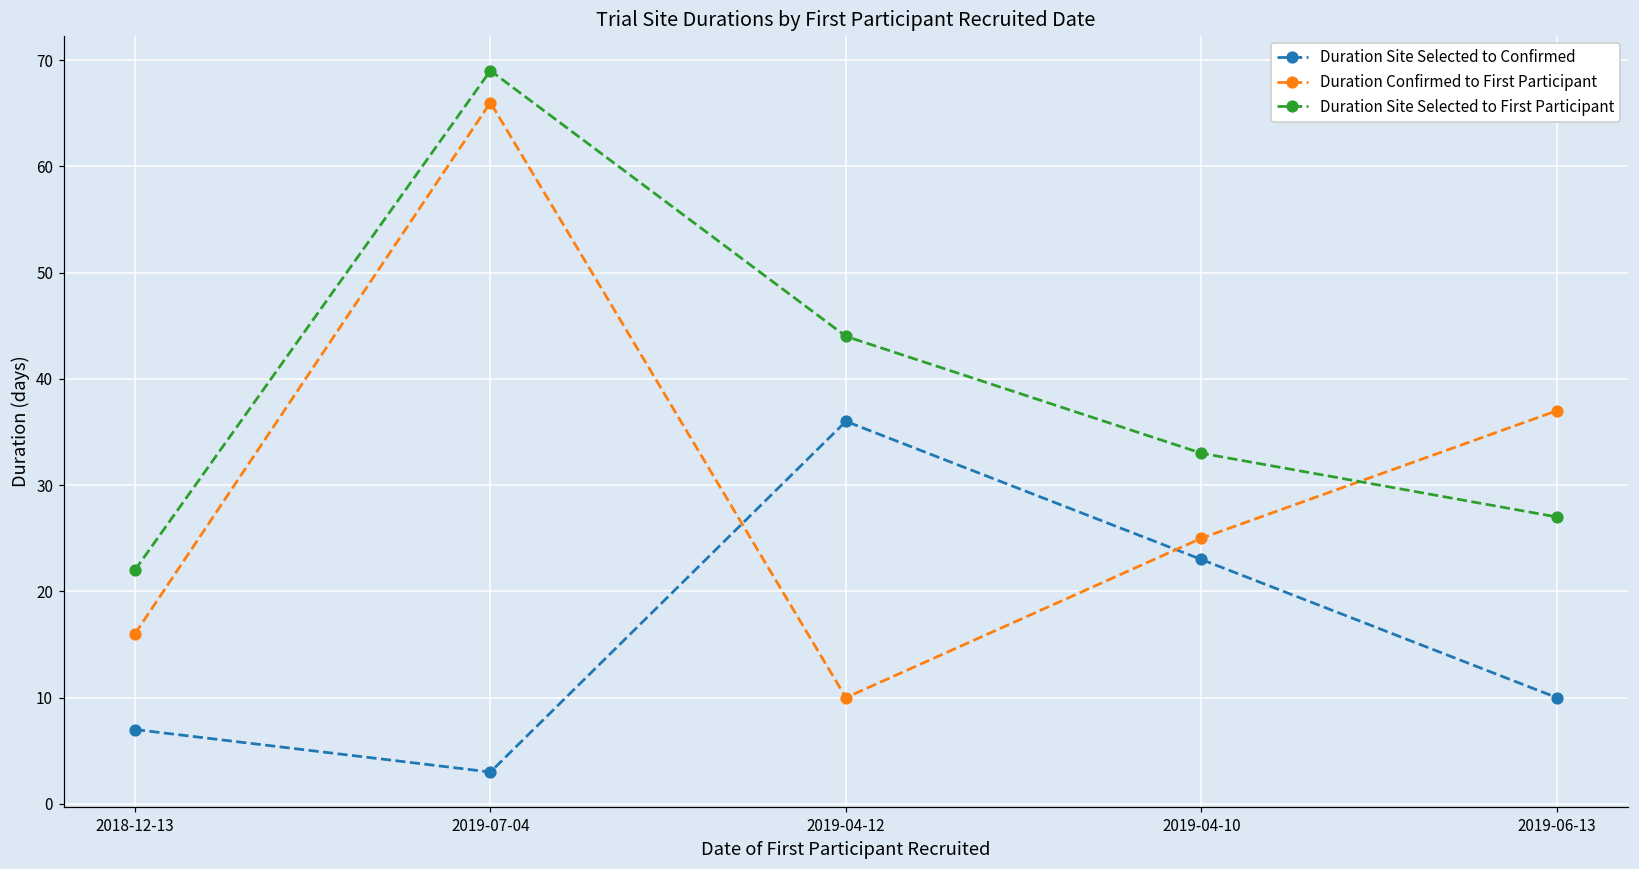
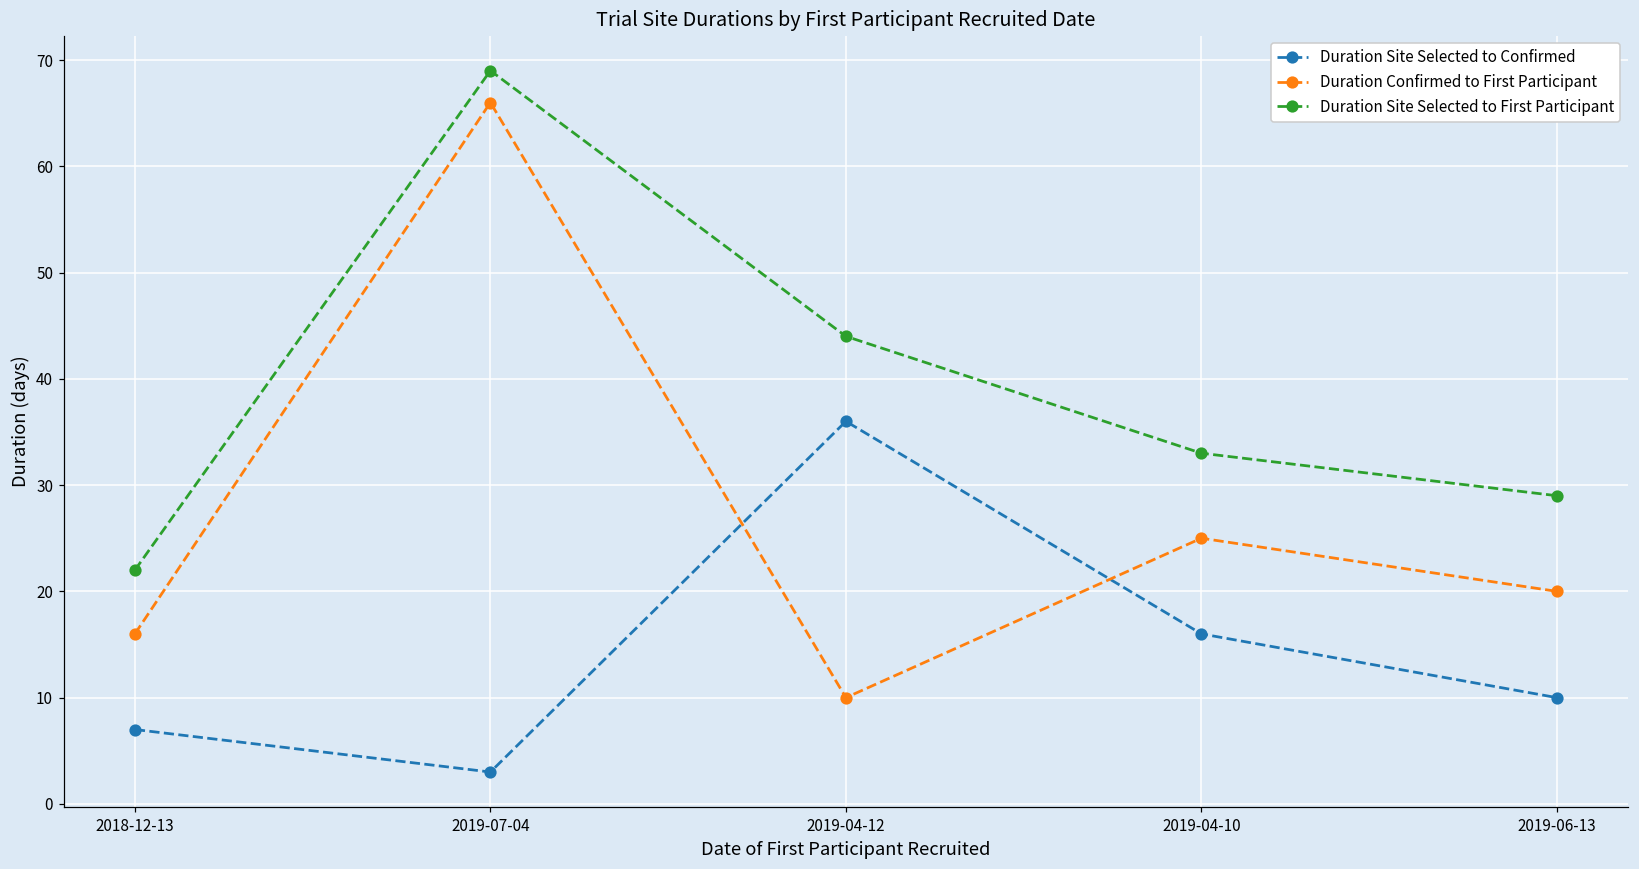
  {
    "Duration Site Selected to Confirmed": {
      "2018-12-13": 7,
      "2019-07-04": 3,
      "2019-04-12": 36,
-     "2019-04-10": 23,
+     "2019-04-10": 16,
      "2019-06-13": 10
    },
    "Duration Confirmed to First Participant": {
      "2018-12-13": 16,
      "2019-07-04": 66,
      "2019-04-12": 10,
      "2019-04-10": 25,
-     "2019-06-13": 37
+     "2019-06-13": 20
    },
    "Duration Site Selected to First Participant": {
      "2018-12-13": 22,
      "2019-07-04": 69,
      "2019-04-12": 44,
      "2019-04-10": 33,
-     "2019-06-13": 27
+     "2019-06-13": 29
    }
  }
